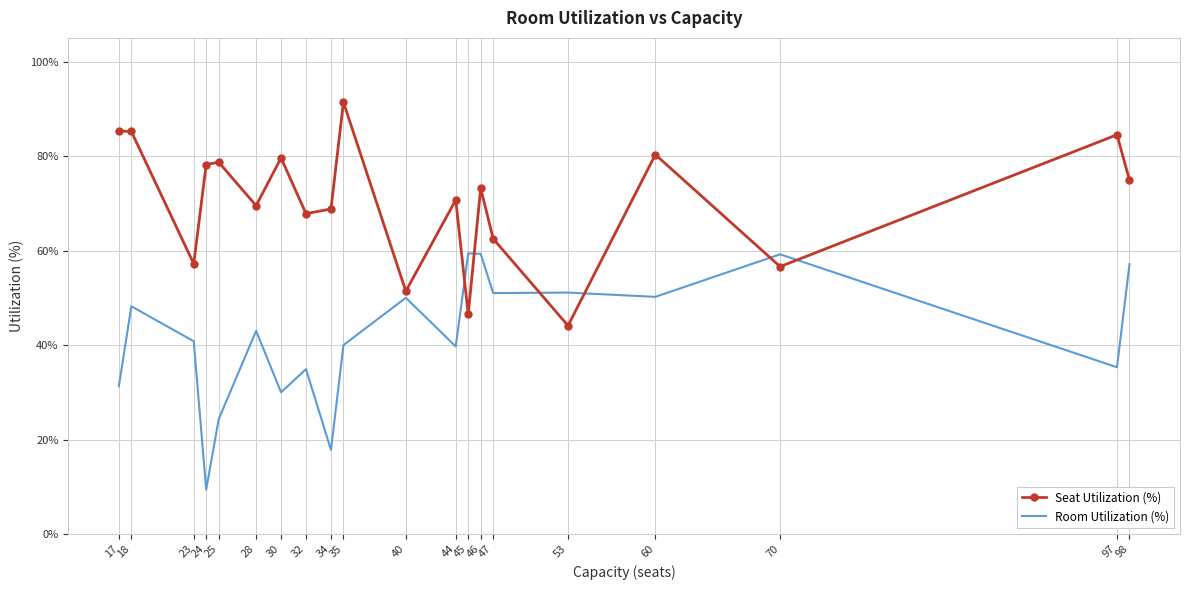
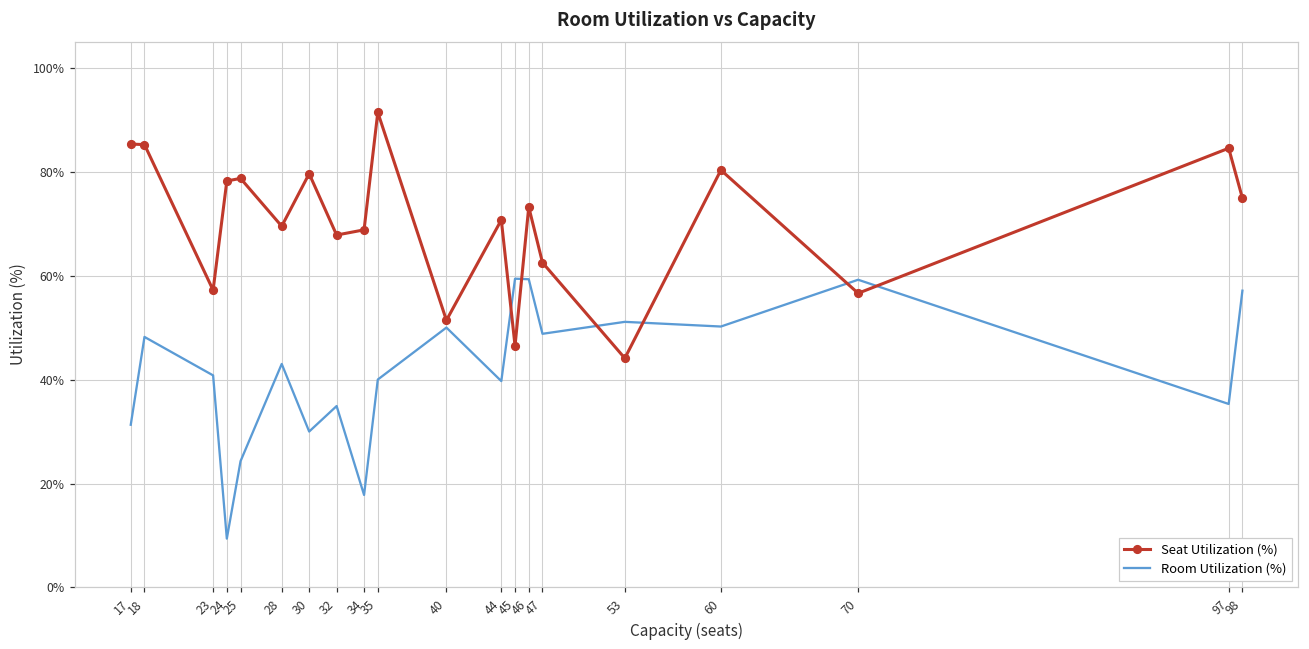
  {
    "Seat Utilization (%)": {
      "17": "85%",
      "18": "85%",
      "23": "57%",
      "24": "78%",
      "25": "79%",
      "28": "70%",
      "30": "80%",
      "32": "68%",
      "34": "69%",
      "35": "91%",
      "40": "51%",
      "44": "71%",
      "45": "47%",
      "46": "73%",
      "47": "63%",
      "53": "44%",
      "60": "80%",
      "70": "57%",
      "97": "85%",
      "98": "75%"
    },
    "Room Utilization (%)": {
      "17": "31%",
      "18": "48%",
      "23": "41%",
      "24": "9%",
      "25": "24%",
      "28": "43%",
      "30": "30%",
      "32": "35%",
      "34": "18%",
      "35": "40%",
      "40": "50%",
      "44": "40%",
      "45": "59%",
      "46": "59%",
-     "47": "51%",
+     "47": "49%",
      "53": "51%",
      "60": "50%",
      "70": "59%",
      "97": "35%",
      "98": "57%"
    }
  }
